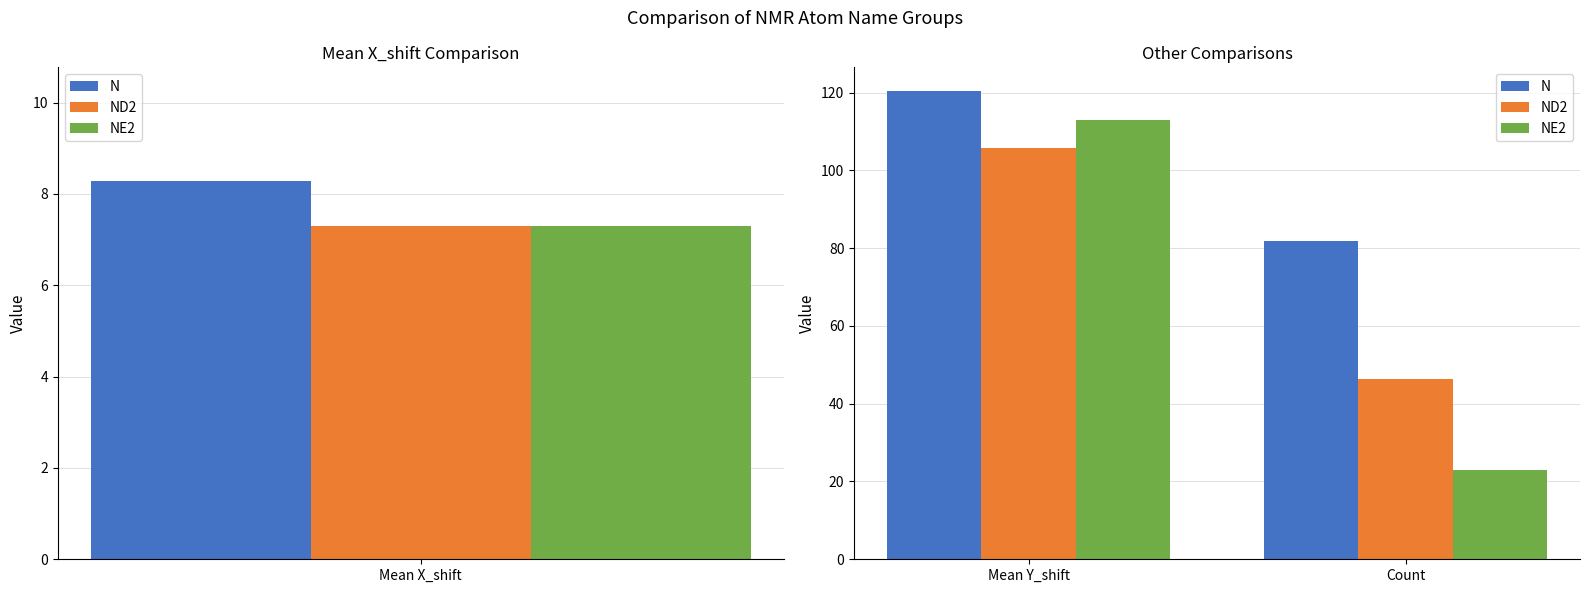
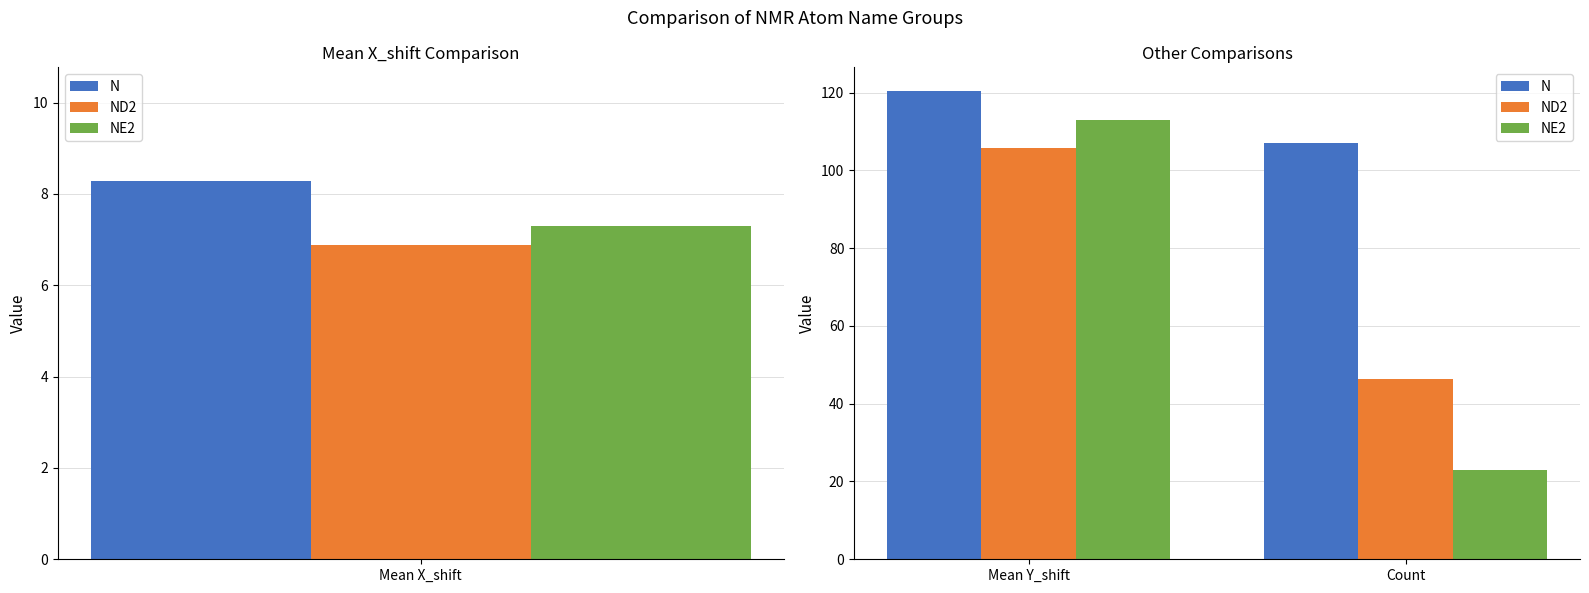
  {
    "Mean X_shift Comparison": {
-     "Mean X_shift": 7.3
+     "Mean X_shift": 6.9
    },
    "Other Comparisons": {
      "N": {
        "Mean Y_shift": 120,
-       "Count": 82
+       "Count": 107
      },
      "ND2": {
        "Mean Y_shift": 106,
        "Count": 46
      },
      "NE2": {
        "Mean Y_shift": 113,
        "Count": 23
      }
    }
  }
